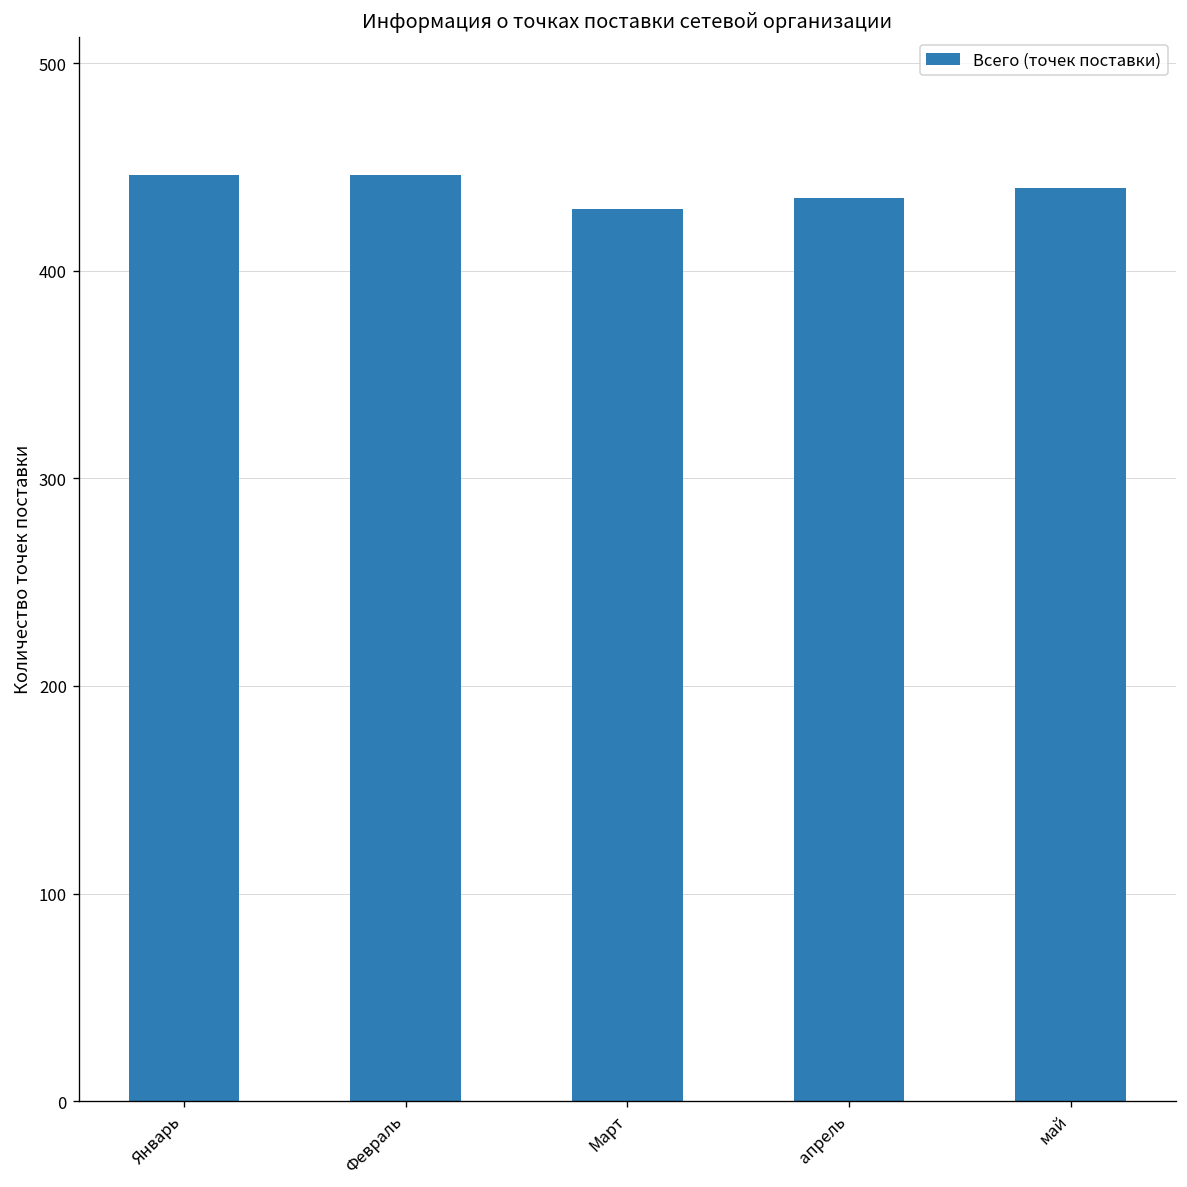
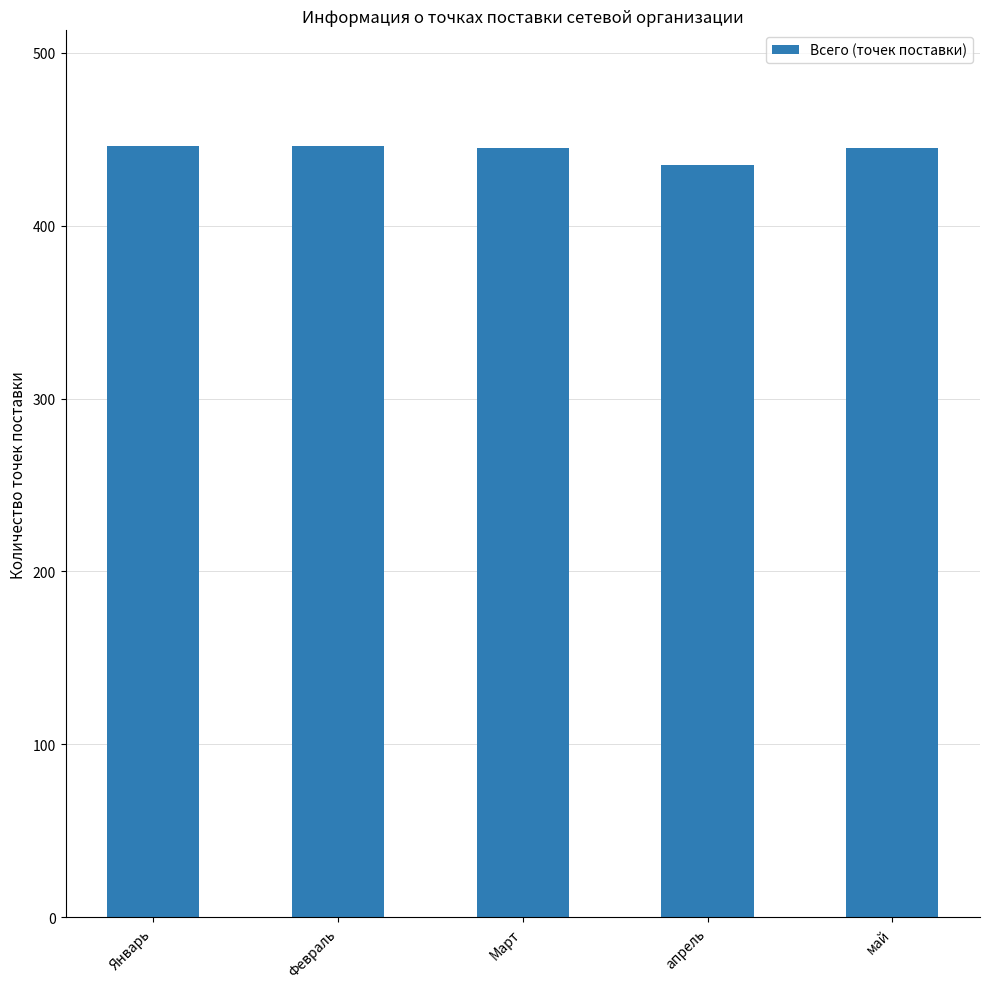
  {
    "Январь": 446,
    "Февраль": 446,
-   "Март": 430,
+   "Март": 445,
    "апрель": 435,
-   "май": 440
+   "май": 445
  }
